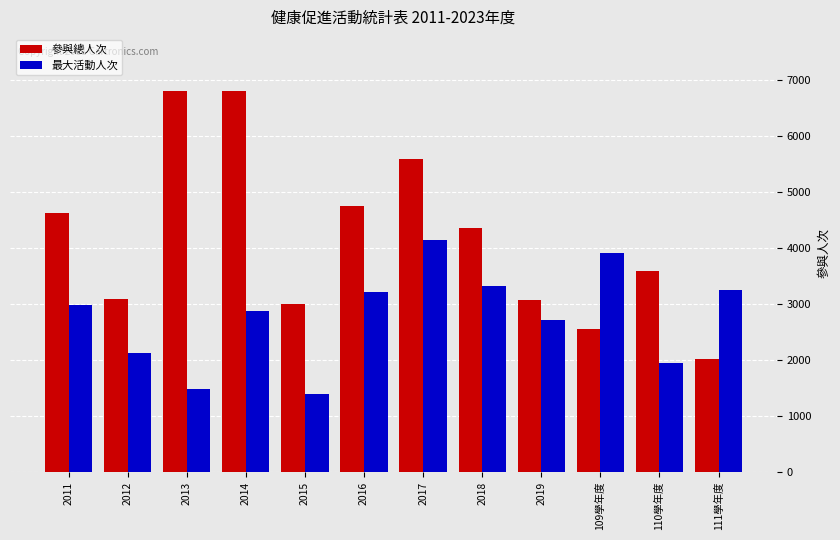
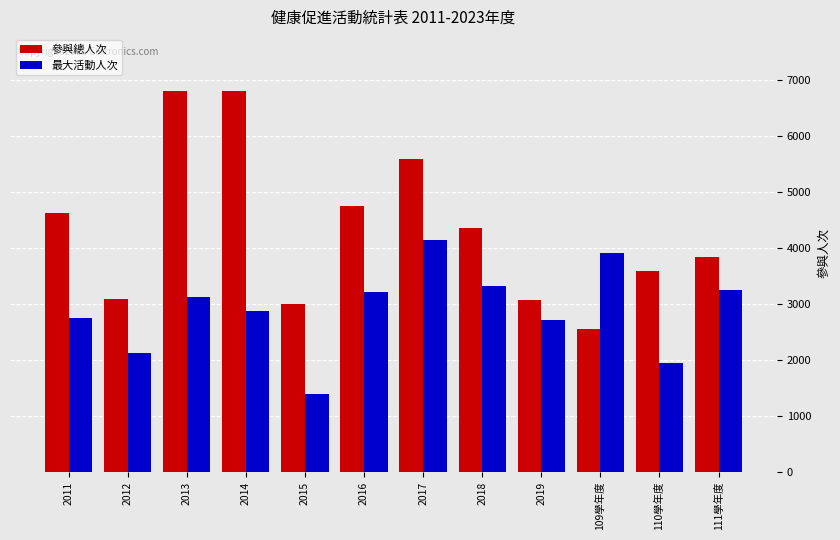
  {
    "參與總人次": {
      "2011": 4600,
      "2012": 3100,
      "2013": 6800,
      "2014": 6800,
      "2015": 3000,
      "2016": 4700,
      "2017": 5600,
      "2018": 4300,
      "2019": 3100,
      "109學年度": 2500,
      "110學年度": 3600,
-     "111學年度": 2000
+     "111學年度": 3800
    },
    "最大活動人次": {
-     "2011": 3000,
+     "2011": 2700,
      "2012": 2100,
-     "2013": 1500,
+     "2013": 3100,
      "2014": 2900,
      "2015": 1400,
      "2016": 3200,
      "2017": 4100,
      "2018": 3300,
      "2019": 2700,
      "109學年度": 3900,
      "110學年度": 1900,
      "111學年度": 3200
    }
  }
